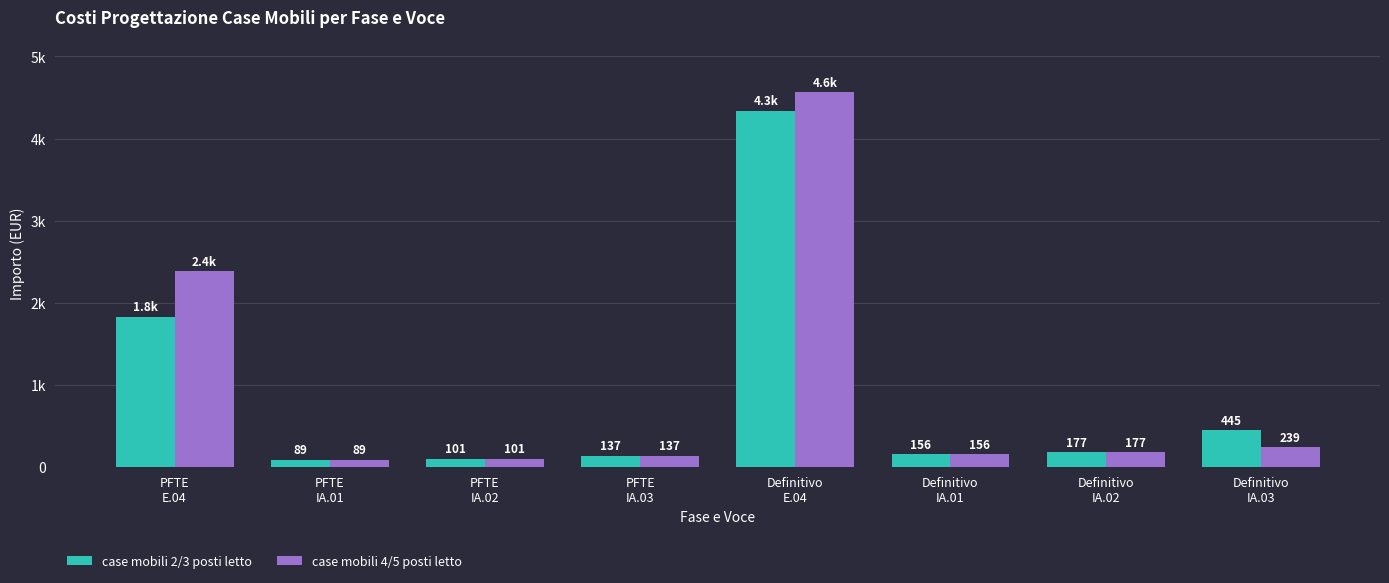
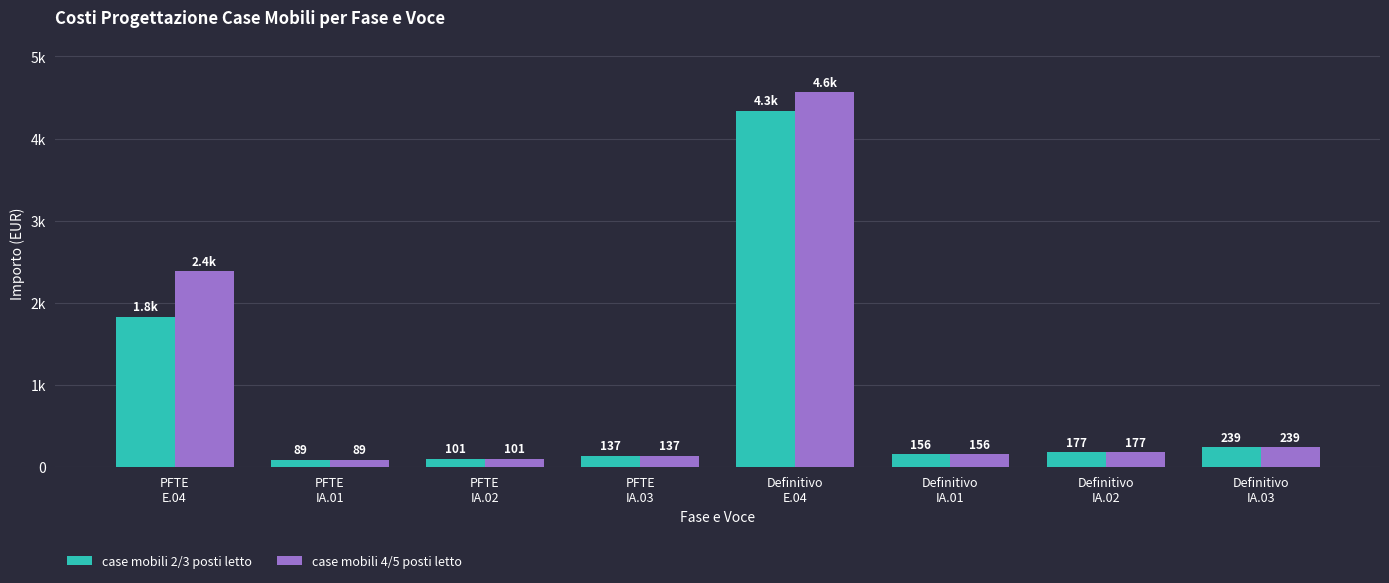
  {
    "case mobili 2/3 posti letto": {
      "PFTE E.04": "1.8k",
      "PFTE IA.01": "89",
      "PFTE IA.02": "101",
      "PFTE IA.03": "137",
      "Definitivo E.04": "4.3k",
      "Definitivo IA.01": "156",
      "Definitivo IA.02": "177",
-     "Definitivo IA.03": "445"
+     "Definitivo IA.03": "239"
    },
    "case mobili 4/5 posti letto": {
      "PFTE E.04": "2.4k",
      "PFTE IA.01": "89",
      "PFTE IA.02": "101",
      "PFTE IA.03": "137",
      "Definitivo E.04": "4.6k",
      "Definitivo IA.01": "156",
      "Definitivo IA.02": "177",
      "Definitivo IA.03": "239"
    }
  }
